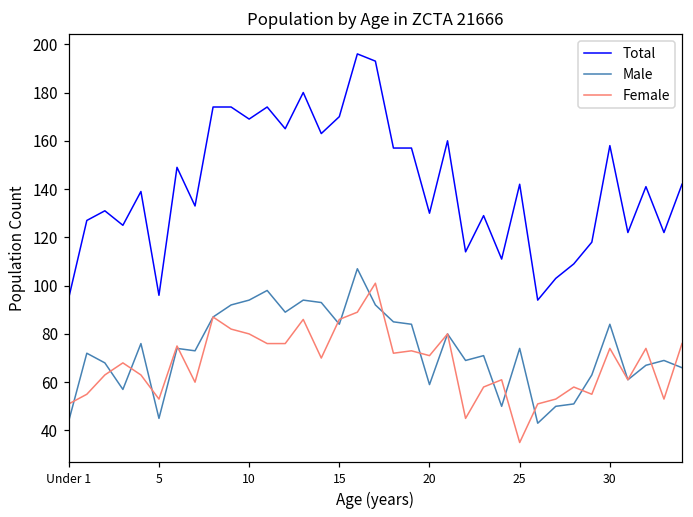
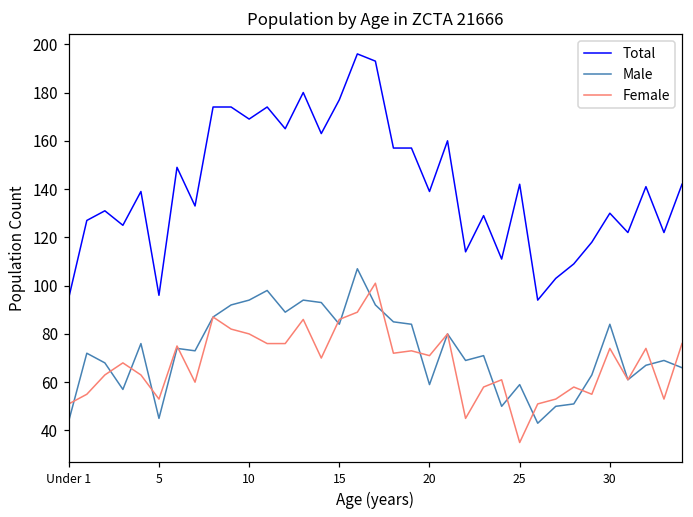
  {
    "Total": {
      "Under 1": 95,
      "5": 96,
      "10": 169,
-     "15": 170,
-     "20": 130,
+     "15": 177,
+     "20": 139,
      "25": 142,
-     "30": 158
+     "30": 130
    },
    "Male": {
      "Under 1": 44,
      "5": 45,
      "10": 94,
      "15": 84,
      "20": 59,
-     "25": 74,
+     "25": 59,
      "30": 84
    },
    "Female": {
      "Under 1": 51,
      "5": 53,
      "10": 80,
      "15": 86,
      "20": 71,
      "25": 35,
      "30": 74
    }
  }
